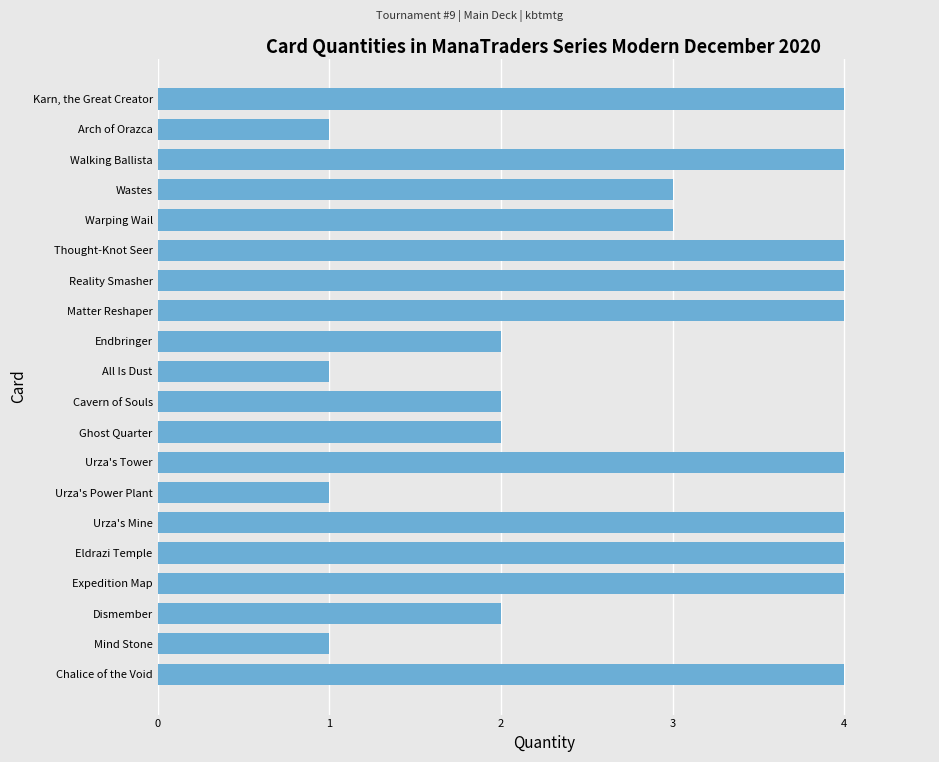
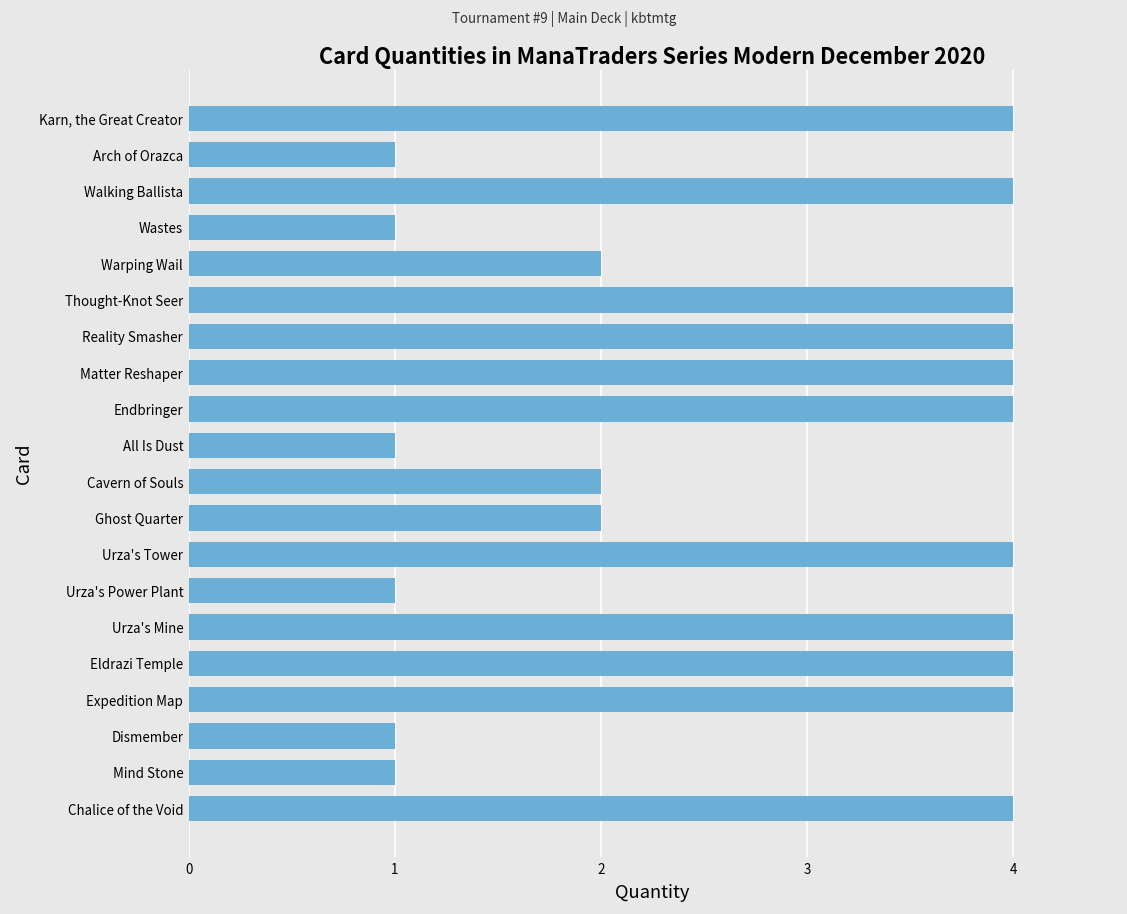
  {
    "Karn, the Great Creator": 4,
    "Arch of Orazca": 1,
    "Walking Ballista": 4,
-   "Wastes": 3,
-   "Warping Wail": 3,
+   "Wastes": 1,
+   "Warping Wail": 2,
    "Thought-Knot Seer": 4,
    "Reality Smasher": 4,
    "Matter Reshaper": 4,
-   "Endbringer": 2,
+   "Endbringer": 4,
    "All Is Dust": 1,
    "Cavern of Souls": 2,
    "Ghost Quarter": 2,
    "Urza's Tower": 4,
    "Urza's Power Plant": 1,
    "Urza's Mine": 4,
    "Eldrazi Temple": 4,
    "Expedition Map": 4,
-   "Dismember": 2,
+   "Dismember": 1,
    "Mind Stone": 1,
    "Chalice of the Void": 4
  }
